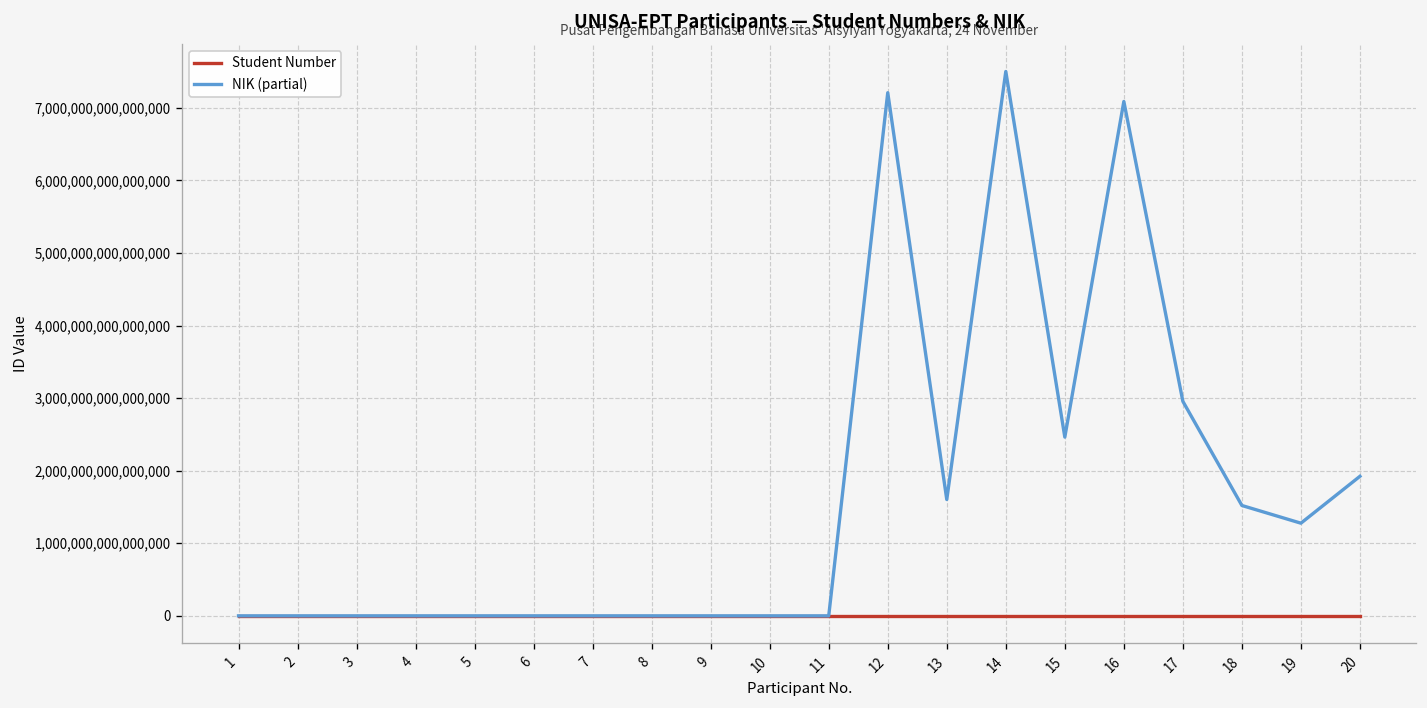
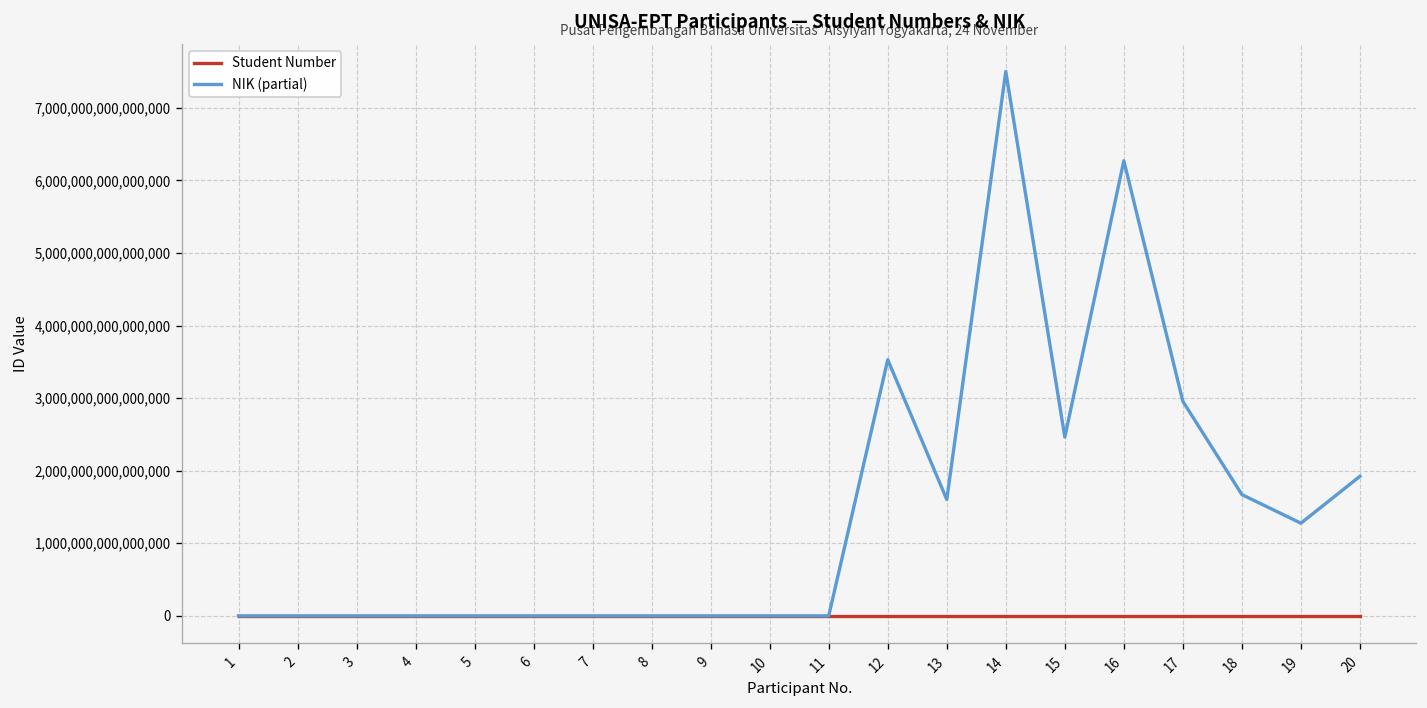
  {
    "Student Number": {
      "12": "0",
      "13": "0",
      "14": "0",
      "15": "0",
      "16": "0",
      "17": "0",
      "18": "0",
      "19": "0",
      "20": "0"
    },
    "NIK (partial)": {
-     "12": "7,200,000,000,000,000",
+     "12": "3,500,000,000,000,000",
      "13": "1,600,000,000,000,000",
      "14": "7,500,000,000,000,000",
      "15": "2,500,000,000,000,000",
-     "16": "7,100,000,000,000,000",
+     "16": "6,300,000,000,000,000",
      "17": "3,000,000,000,000,000",
-     "18": "1,500,000,000,000,000",
+     "18": "1,700,000,000,000,000",
      "19": "1,300,000,000,000,000",
      "20": "1,900,000,000,000,000"
    }
  }
